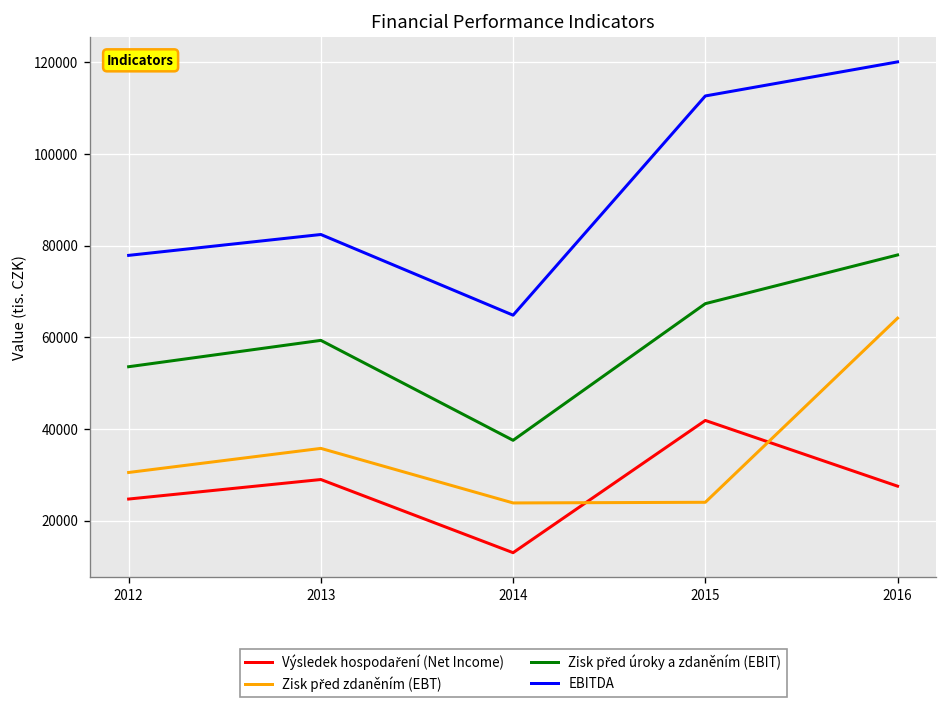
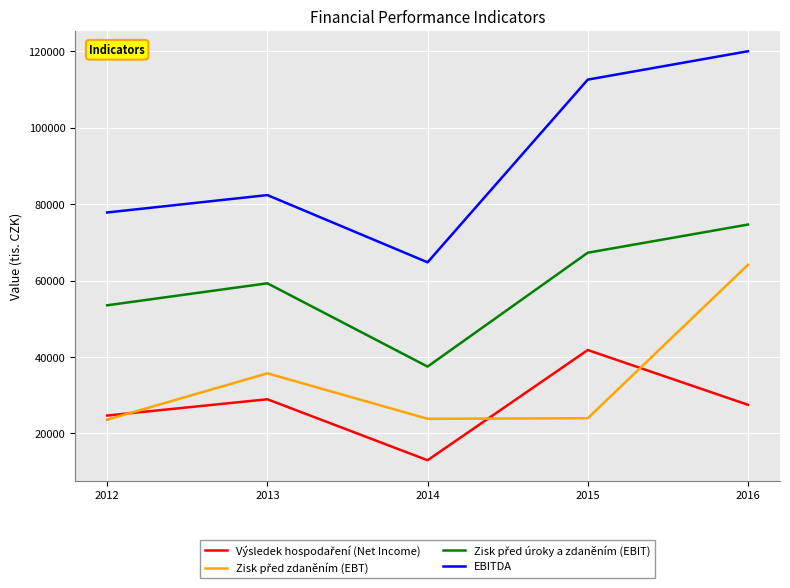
  {
    "Výsledek hospodaření (Net Income)": {
      "2012": 25000,
      "2013": 29000,
      "2014": 13000,
      "2015": 42000,
      "2016": 28000
    },
    "Zisk před zdaněním (EBT)": {
-     "2012": 30000,
+     "2012": 24000,
      "2013": 36000,
      "2014": 24000,
      "2015": 24000,
      "2016": 64000
    },
    "Zisk před úroky a zdaněním (EBIT)": {
      "2012": 54000,
      "2013": 59000,
      "2014": 38000,
      "2015": 67000,
-     "2016": 78000
+     "2016": 75000
    },
    "EBITDA": {
      "2012": 78000,
      "2013": 82000,
      "2014": 65000,
      "2015": 113000,
      "2016": 120000
    }
  }
